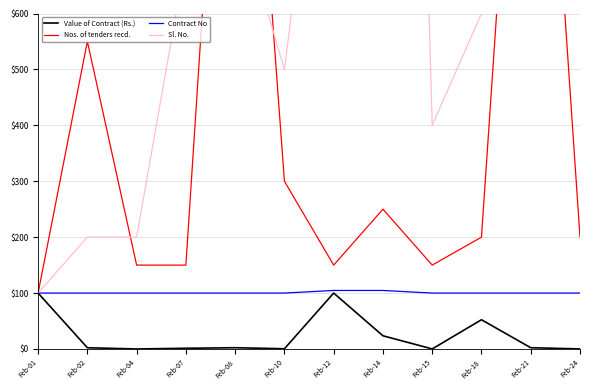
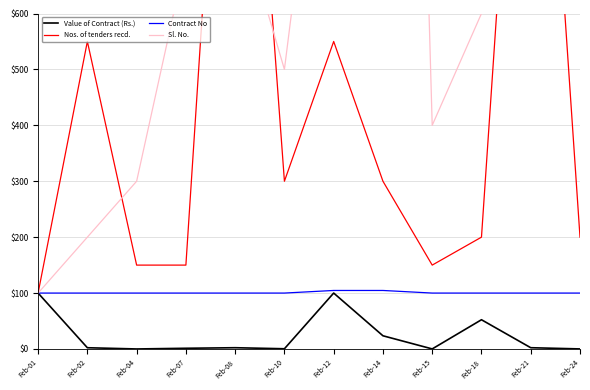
  {
    "Value of Contract (Rs.)": {
      "Feb-02": "$0",
      "Feb-04": "$0",
      "Feb-07": "$0",
      "Feb-08": "$0",
      "Feb-10": "$0",
      "Feb-12": "$100",
      "Feb-14": "$20",
      "Feb-15": "$0",
      "Feb-18": "$50",
      "Feb-21": "$0",
      "Feb-24": "$0"
    },
    "Nos. of tenders recd.": {
      "Feb-04": "$150",
      "Feb-07": "$150",
      "Feb-10": "$300",
-     "Feb-12": "$150",
-     "Feb-14": "$250",
+     "Feb-12": "$550",
+     "Feb-14": "$300",
      "Feb-15": "$150",
      "Feb-18": "$200",
      "Feb-24": "$200"
    },
    "Contract No": {
      "Feb-02": "$100",
      "Feb-04": "$100",
      "Feb-07": "$100",
      "Feb-08": "$100",
      "Feb-10": "$100",
      "Feb-12": "$100",
      "Feb-14": "$100",
      "Feb-15": "$100",
      "Feb-18": "$100",
      "Feb-21": "$100",
      "Feb-24": "$100"
    },
    "Sl. No.": {
      "Feb-02": "$200",
-     "Feb-04": "$200",
+     "Feb-04": "$300",
      "Feb-10": "$500",
      "Feb-15": "$400",
      "Feb-18": "$600"
    }
  }
